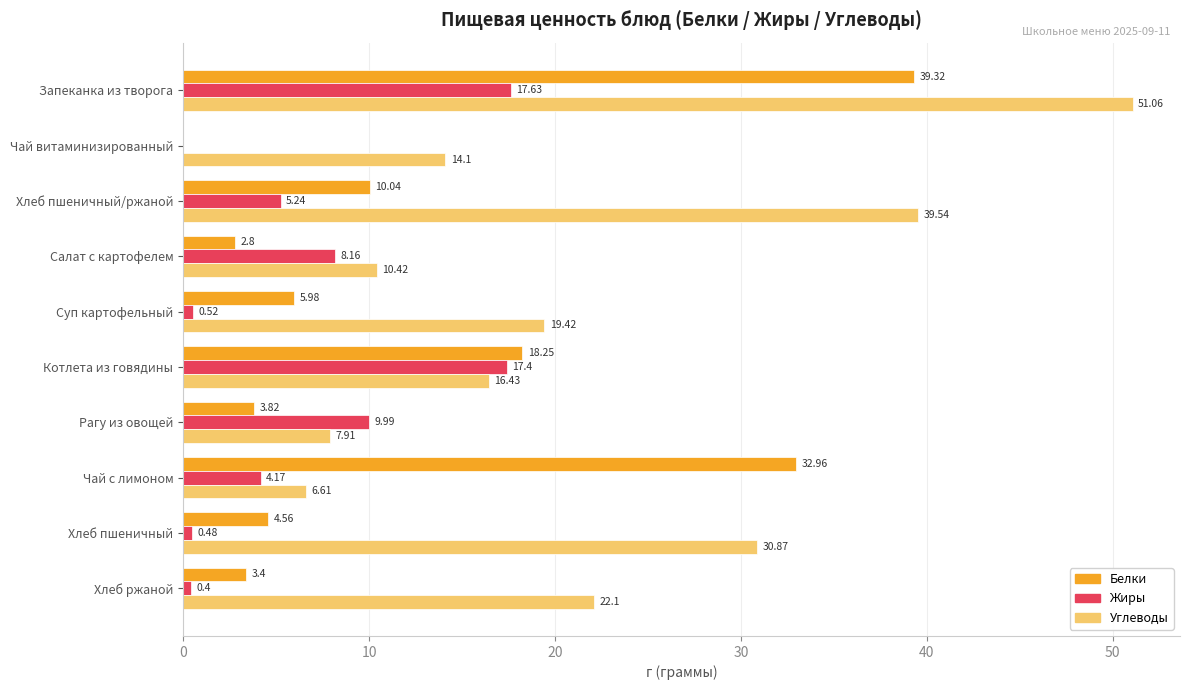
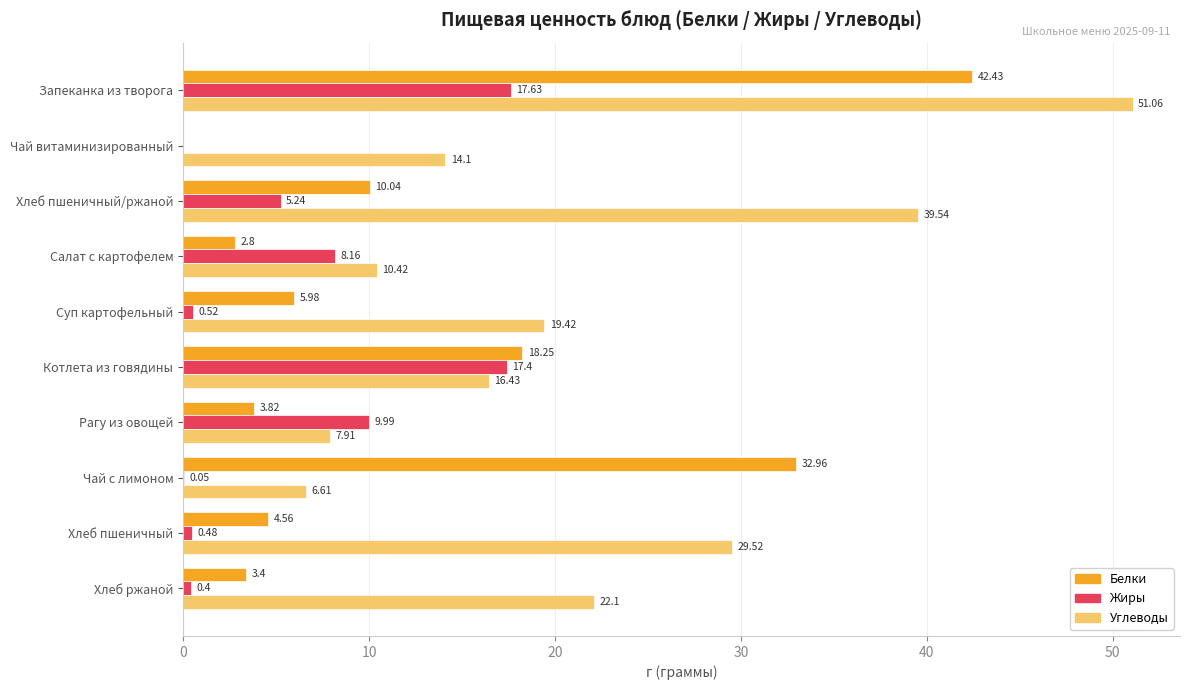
  {
    "Белки": {
-     "Запеканка из творога": 39.32,
+     "Запеканка из творога": 42.43,
      "Хлеб пшеничный/ржаной": 10.04,
      "Салат с картофелем": 2.8,
      "Суп картофельный": 5.98,
      "Котлета из говядины": 18.25,
      "Рагу из овощей": 3.82,
      "Чай с лимоном": 32.96,
      "Хлеб пшеничный": 4.56,
      "Хлеб ржаной": 3.4
    },
    "Жиры": {
      "Запеканка из творога": 17.63,
      "Хлеб пшеничный/ржаной": 5.24,
      "Салат с картофелем": 8.16,
      "Суп картофельный": 0.52,
      "Котлета из говядины": 17.4,
      "Рагу из овощей": 9.99,
-     "Чай с лимоном": 4.17,
+     "Чай с лимоном": 0.05,
      "Хлеб пшеничный": 0.48,
      "Хлеб ржаной": 0.4
    },
    "Углеводы": {
      "Запеканка из творога": 51.06,
      "Чай витаминизированный": 14.1,
      "Хлеб пшеничный/ржаной": 39.54,
      "Салат с картофелем": 10.42,
      "Суп картофельный": 19.42,
      "Котлета из говядины": 16.43,
      "Рагу из овощей": 7.91,
      "Чай с лимоном": 6.61,
-     "Хлеб пшеничный": 30.87,
+     "Хлеб пшеничный": 29.52,
      "Хлеб ржаной": 22.1
    }
  }
